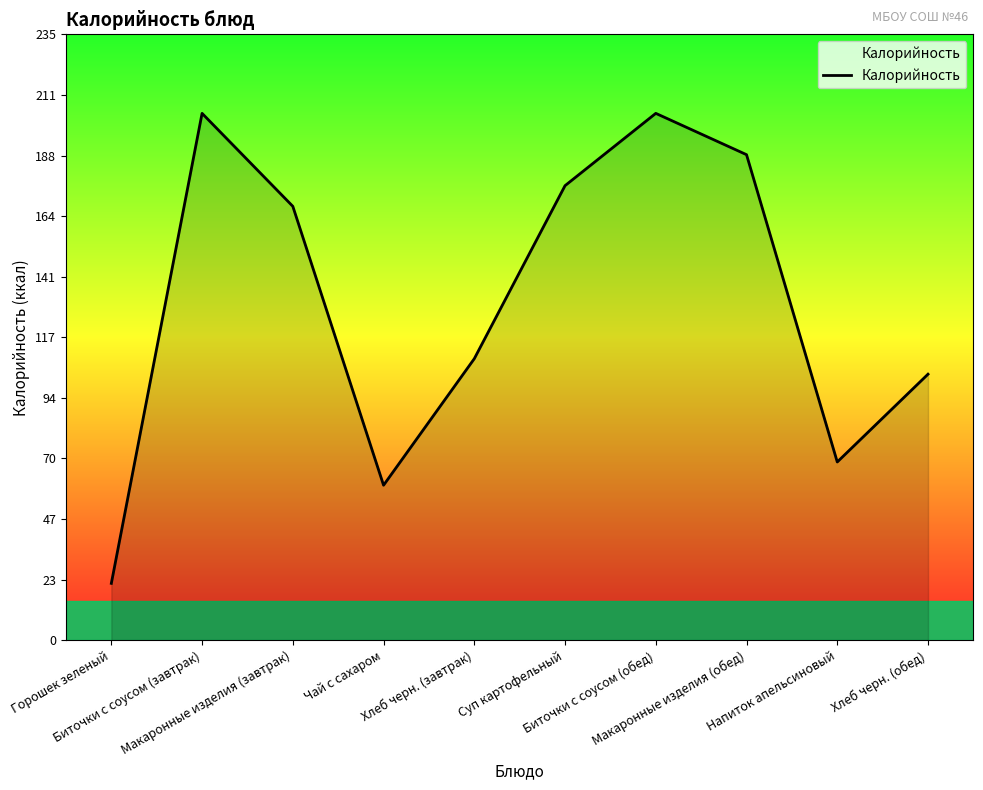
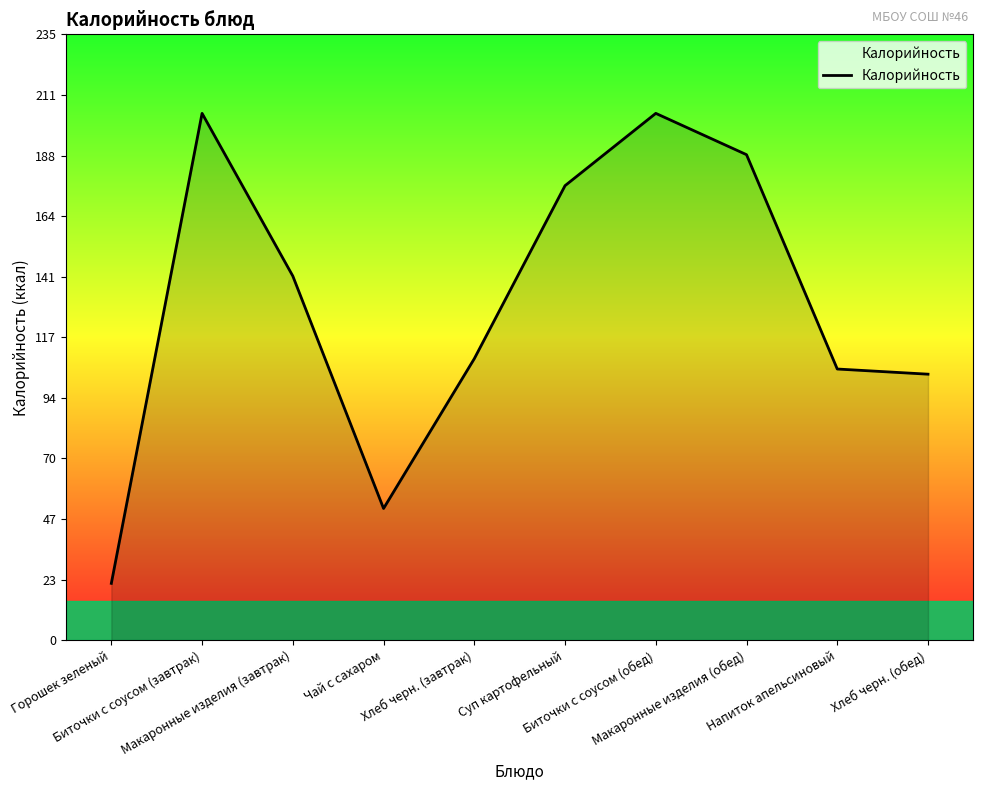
  {
    "Горошек зеленый": 22,
    "Биточки с соусом (завтрак)": 204,
-   "Макаронные изделия (завтрак)": 168,
-   "Чай с сахаром": 60,
+   "Макаронные изделия (завтрак)": 141,
+   "Чай с сахаром": 51,
    "Хлеб черн. (завтрак)": 109,
    "Суп картофельный": 176,
    "Биточки с соусом (обед)": 204,
    "Макаронные изделия (обед)": 188,
-   "Напиток апельсиновый": 69,
+   "Напиток апельсиновый": 105,
    "Хлеб черн. (обед)": 103
  }
